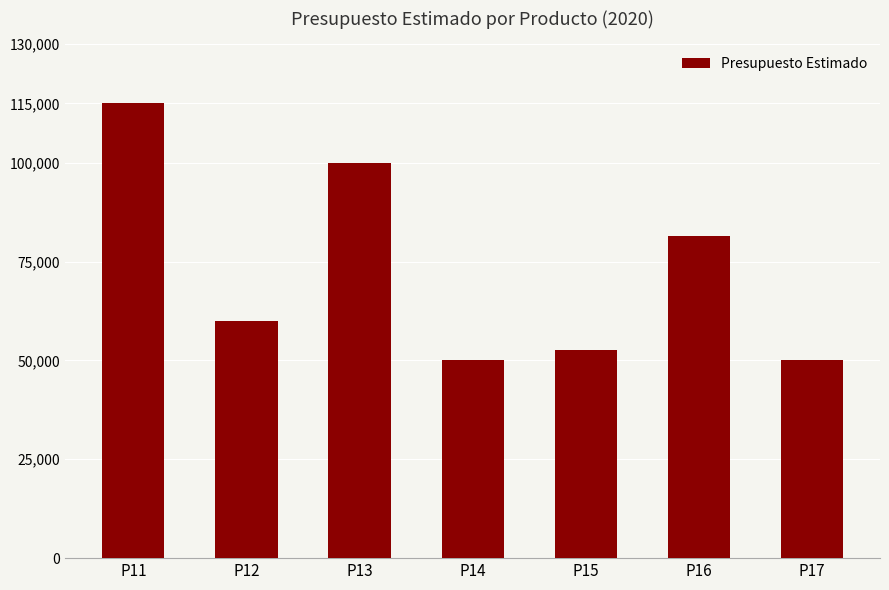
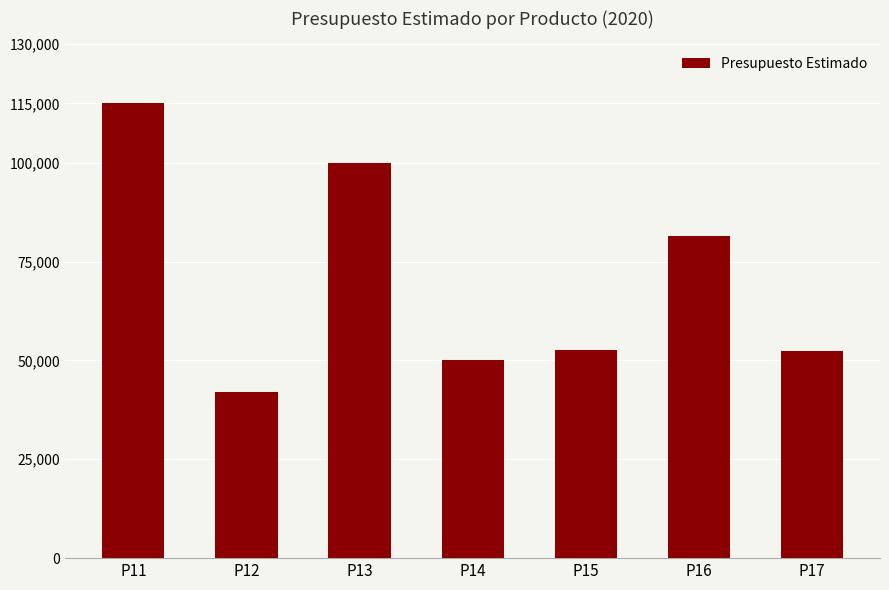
  {
    "P11": "115,000",
-   "P12": "60,000",
+   "P12": "42,000",
    "P13": "100,000",
    "P14": "50,000",
    "P15": "53,000",
    "P16": "81,000",
-   "P17": "50,000"
+   "P17": "52,000"
  }
